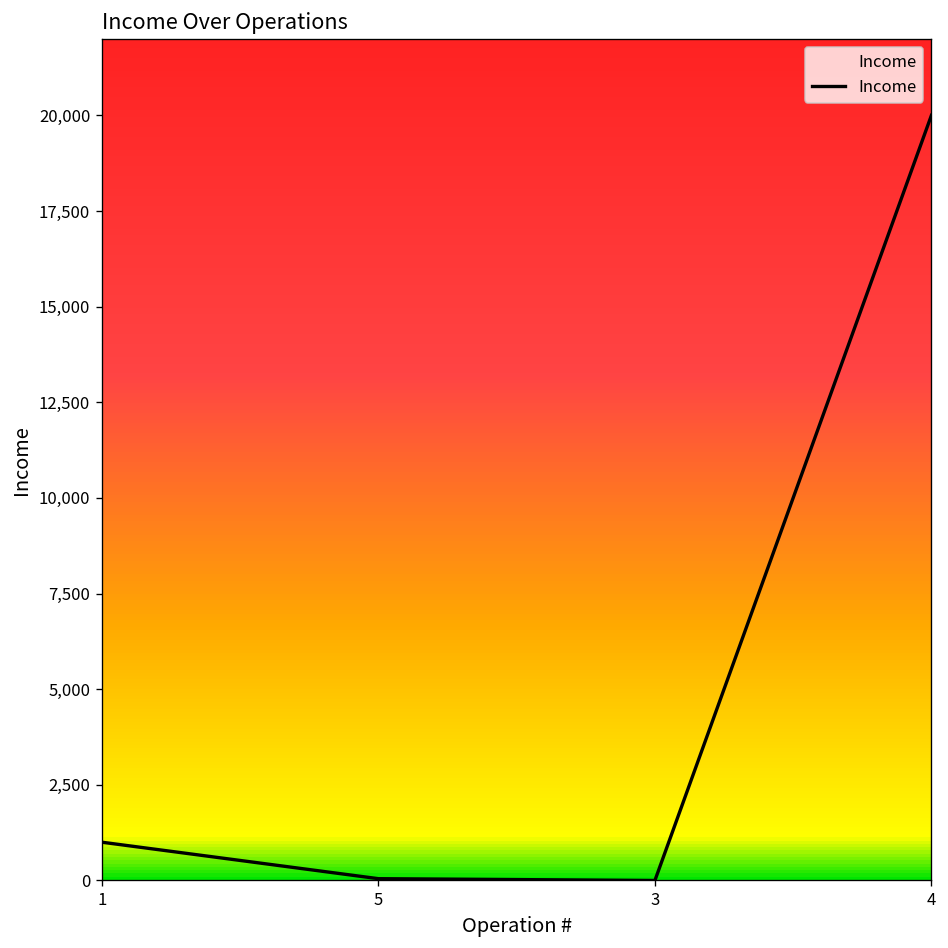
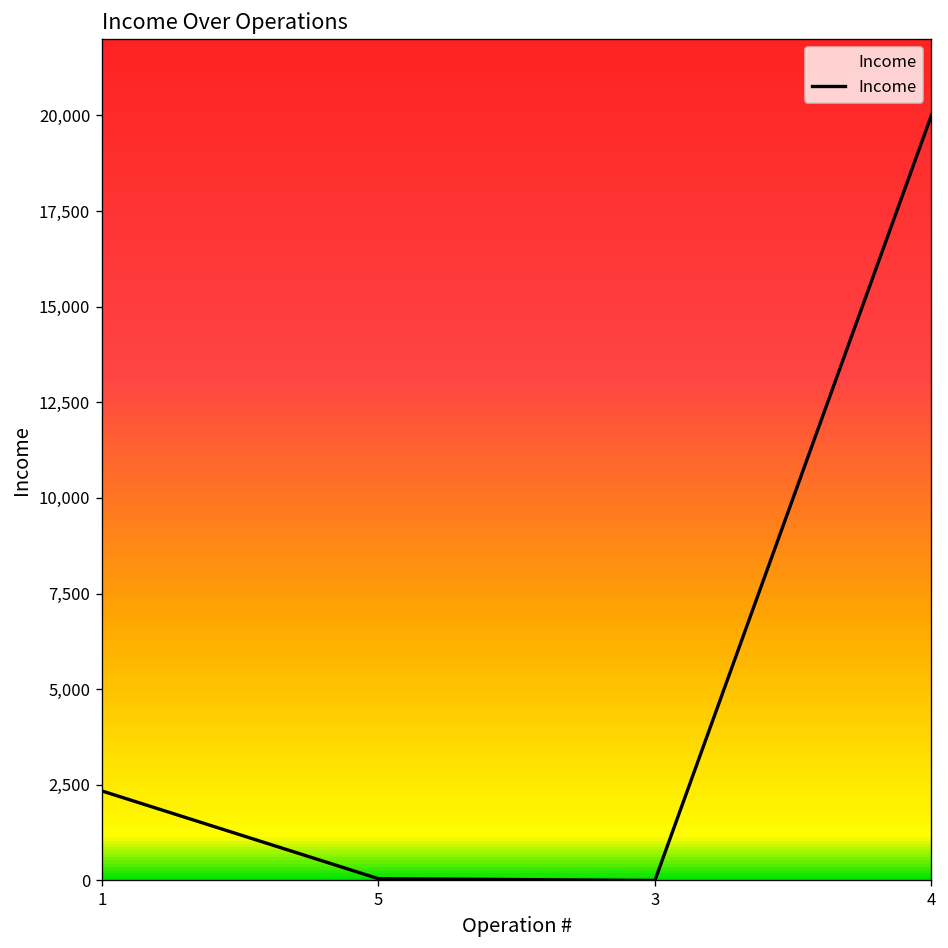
  {
-   "1": "1,000",
+   "1": "2,300",
    "5": "0",
    "3": "0",
    "4": "20,000"
  }
